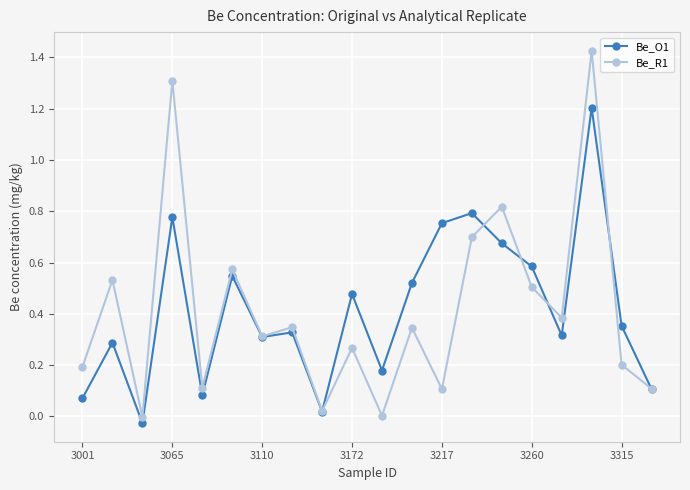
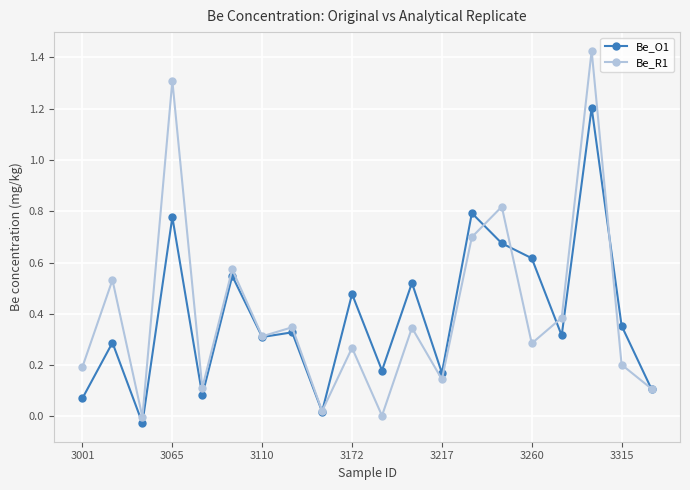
  {
    "Be_O1": {
      "3001": 0.07,
      "3065": 0.78,
      "3172": 0.48,
-     "3217": 0.75,
-     "3260": 0.58,
+     "3217": 0.17,
+     "3260": 0.62,
      "3315": 0.35
    },
    "Be_R1": {
      "3001": 0.19,
      "3065": 1.31,
      "3172": 0.27,
-     "3217": 0.11,
-     "3260": 0.50,
+     "3217": 0.14,
+     "3260": 0.28,
      "3315": 0.20
    }
  }
